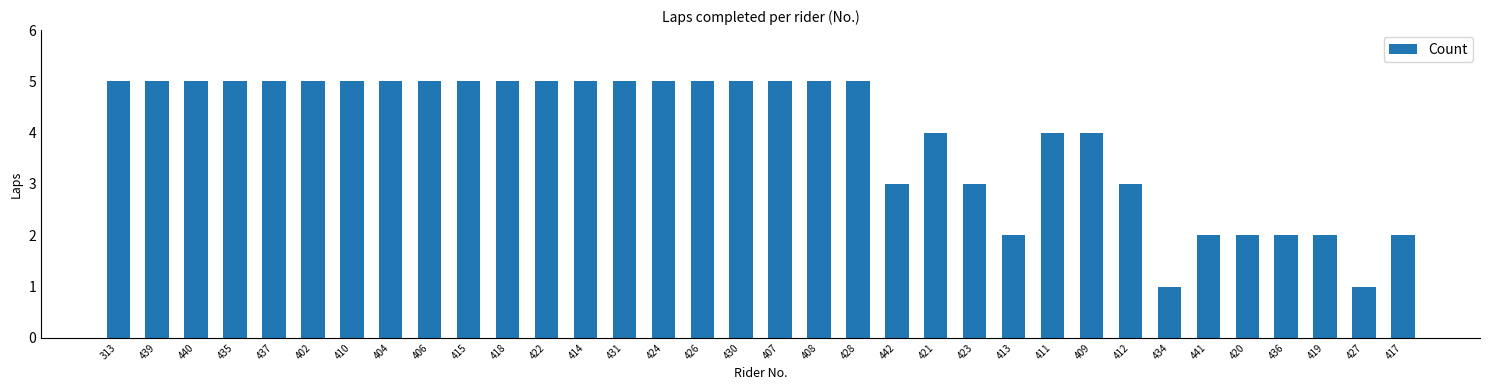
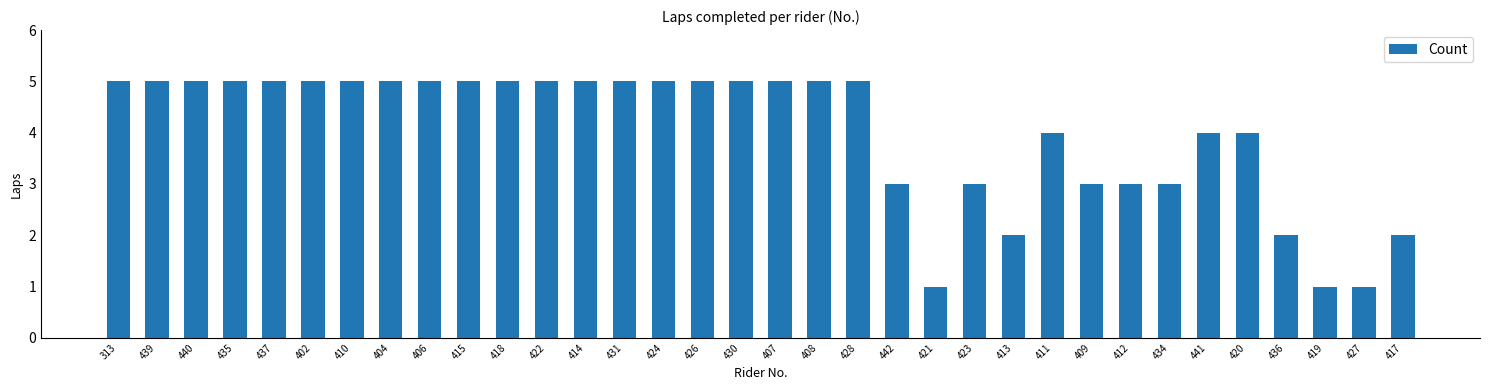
  {
    "313": 5,
    "439": 5,
    "440": 5,
    "435": 5,
    "437": 5,
    "402": 5,
    "410": 5,
    "404": 5,
    "406": 5,
    "415": 5,
    "418": 5,
    "422": 5,
    "414": 5,
    "431": 5,
    "424": 5,
    "426": 5,
    "430": 5,
    "407": 5,
    "408": 5,
    "428": 5,
    "442": 3,
-   "421": 4,
+   "421": 1,
    "423": 3,
    "413": 2,
    "411": 4,
-   "409": 4,
+   "409": 3,
    "412": 3,
-   "434": 1,
-   "441": 2,
-   "420": 2,
+   "434": 3,
+   "441": 4,
+   "420": 4,
    "436": 2,
-   "419": 2,
+   "419": 1,
    "427": 1,
    "417": 2
  }
